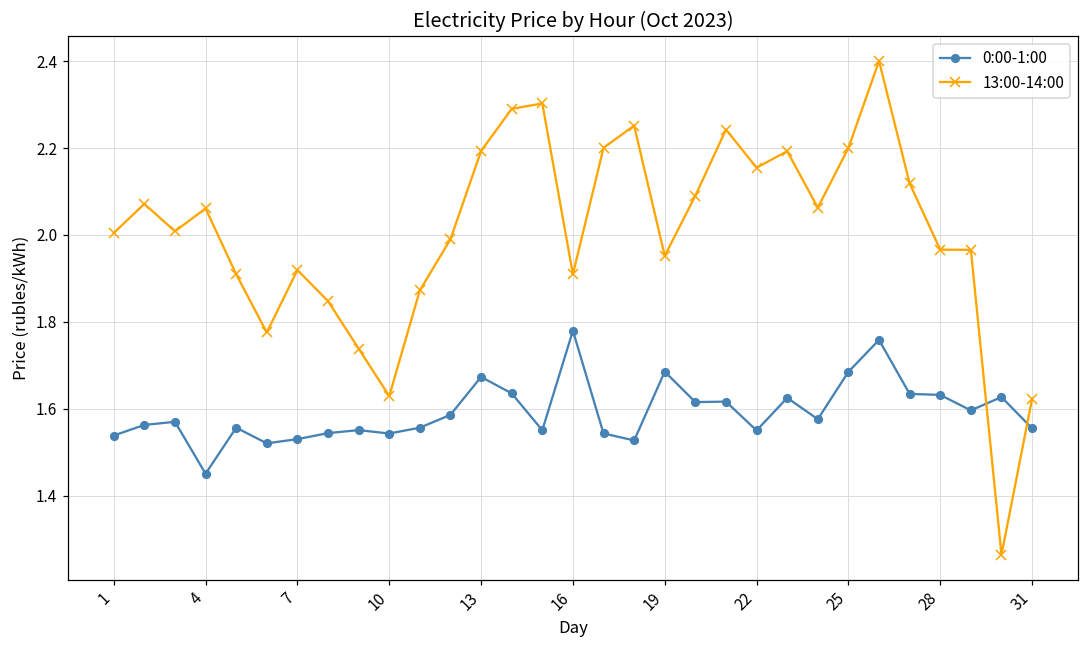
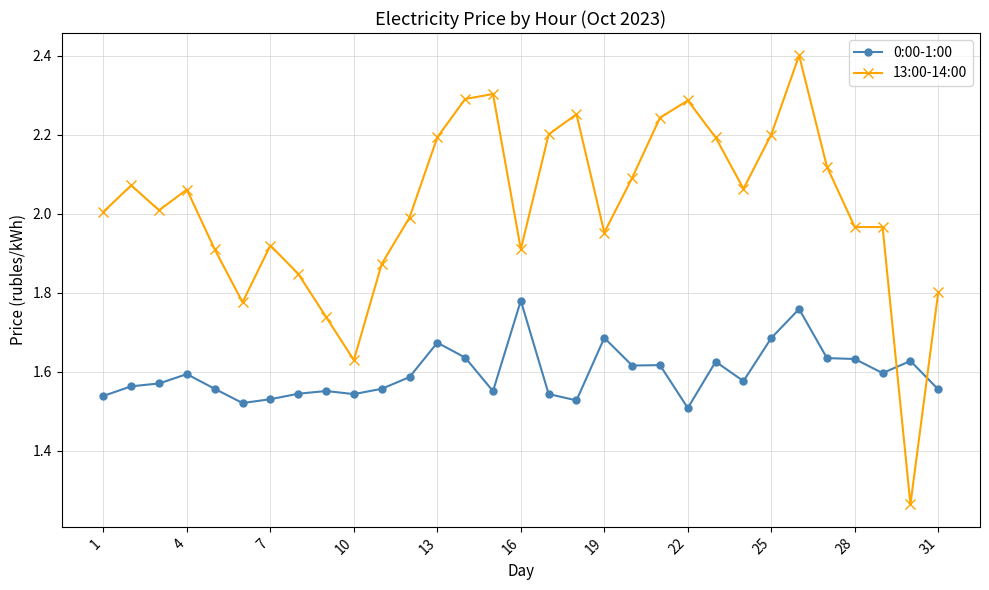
  {
    "0:00-1:00": {
      "1": 1.54,
-     "4": 1.45,
+     "4": 1.59,
      "7": 1.53,
      "10": 1.54,
      "13": 1.67,
      "16": 1.78,
      "19": 1.69,
-     "22": 1.55,
+     "22": 1.51,
      "25": 1.69,
      "28": 1.63,
      "31": 1.56
    },
    "13:00-14:00": {
      "1": 2.00,
      "4": 2.06,
      "7": 1.92,
      "10": 1.63,
      "13": 2.19,
      "16": 1.91,
      "19": 1.95,
-     "22": 2.15,
+     "22": 2.29,
      "25": 2.20,
      "28": 1.97,
-     "31": 1.62
+     "31": 1.80
    }
  }
